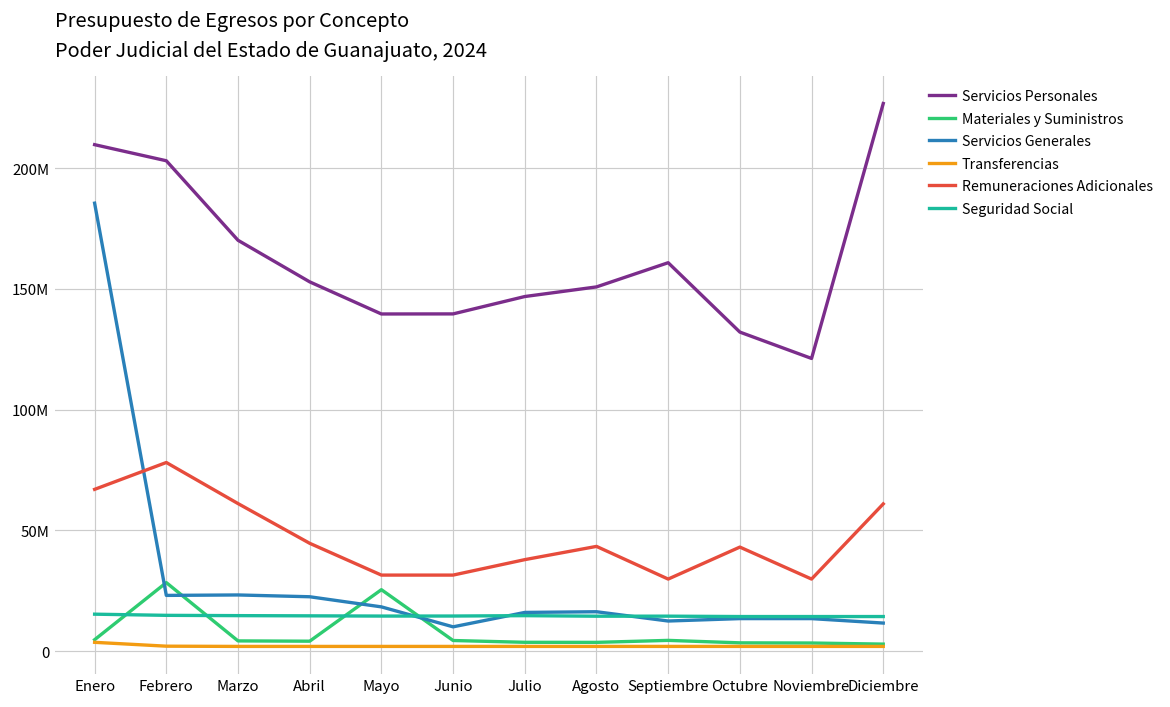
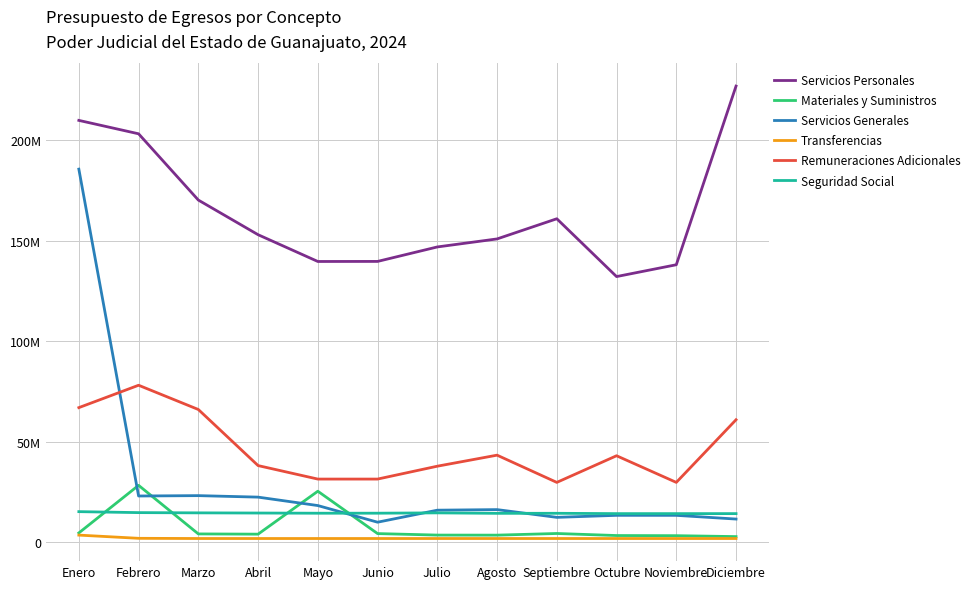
  {
    "Servicios Personales": {
      "Enero": 210000000,
      "Febrero": 203000000,
      "Marzo": 170000000,
      "Abril": 153000000,
      "Mayo": 140000000,
      "Junio": 140000000,
      "Julio": 147000000,
      "Agosto": 151000000,
      "Septiembre": 161000000,
      "Octubre": 132000000,
-     "Noviembre": 121000000,
+     "Noviembre": 138000000,
      "Diciembre": 227000000
    },
    "Servicios Generales": {
      "Enero": 186000000,
      "Febrero": 23000000,
      "Marzo": 23000000,
      "Abril": 23000000,
      "Mayo": 18000000,
      "Junio": 10000000,
      "Julio": 16000000,
      "Agosto": 16000000,
      "Septiembre": 12000000,
      "Diciembre": 12000000
    },
    "Transferencias": {
      "Febrero": 2000000,
      "Marzo": 2000000,
      "Abril": 2000000,
      "Mayo": 2000000,
      "Junio": 2000000,
      "Julio": 2000000,
      "Agosto": 2000000,
      "Septiembre": 2000000,
      "Octubre": 2000000,
      "Noviembre": 2000000
    },
    "Remuneraciones Adicionales": {
      "Enero": 67000000,
      "Febrero": 78000000,
-     "Marzo": 61000000,
-     "Abril": 45000000,
+     "Marzo": 66000000,
+     "Abril": 38000000,
      "Mayo": 31000000,
      "Junio": 31000000,
      "Julio": 38000000,
      "Agosto": 43000000,
      "Septiembre": 30000000,
      "Octubre": 43000000,
      "Noviembre": 30000000,
      "Diciembre": 61000000
    }
  }
